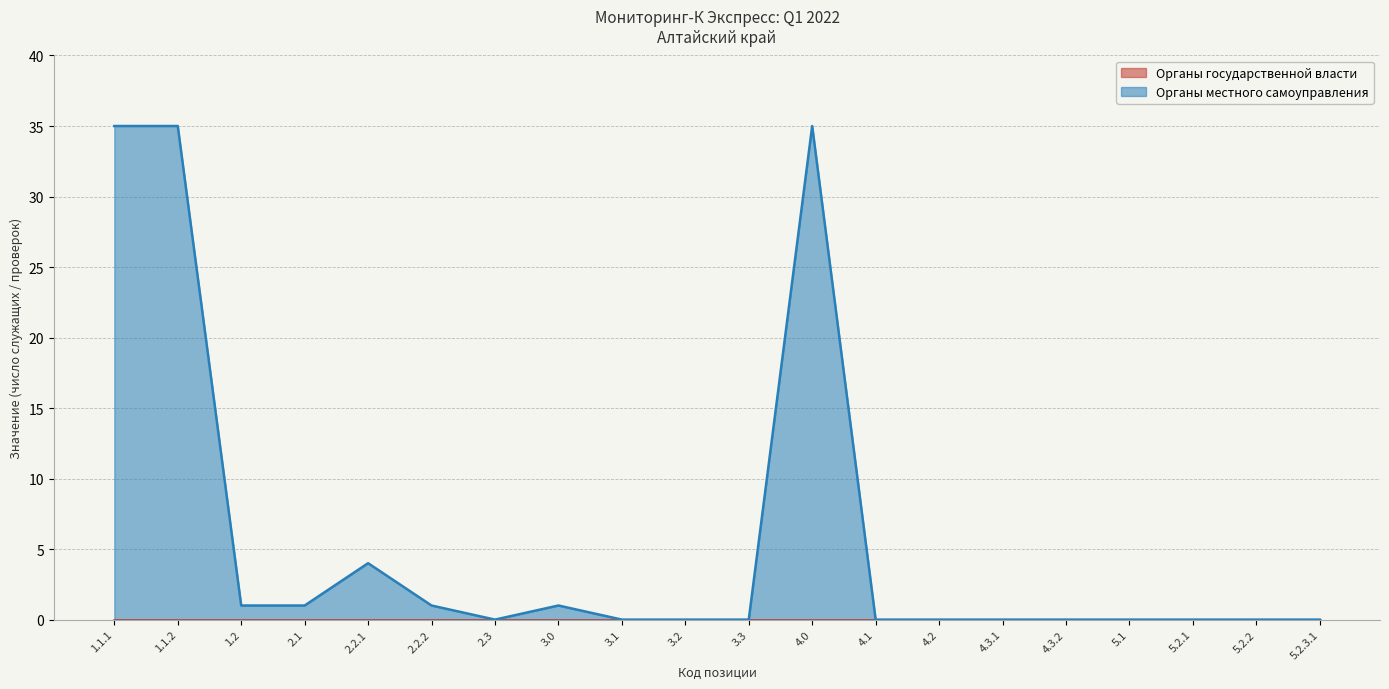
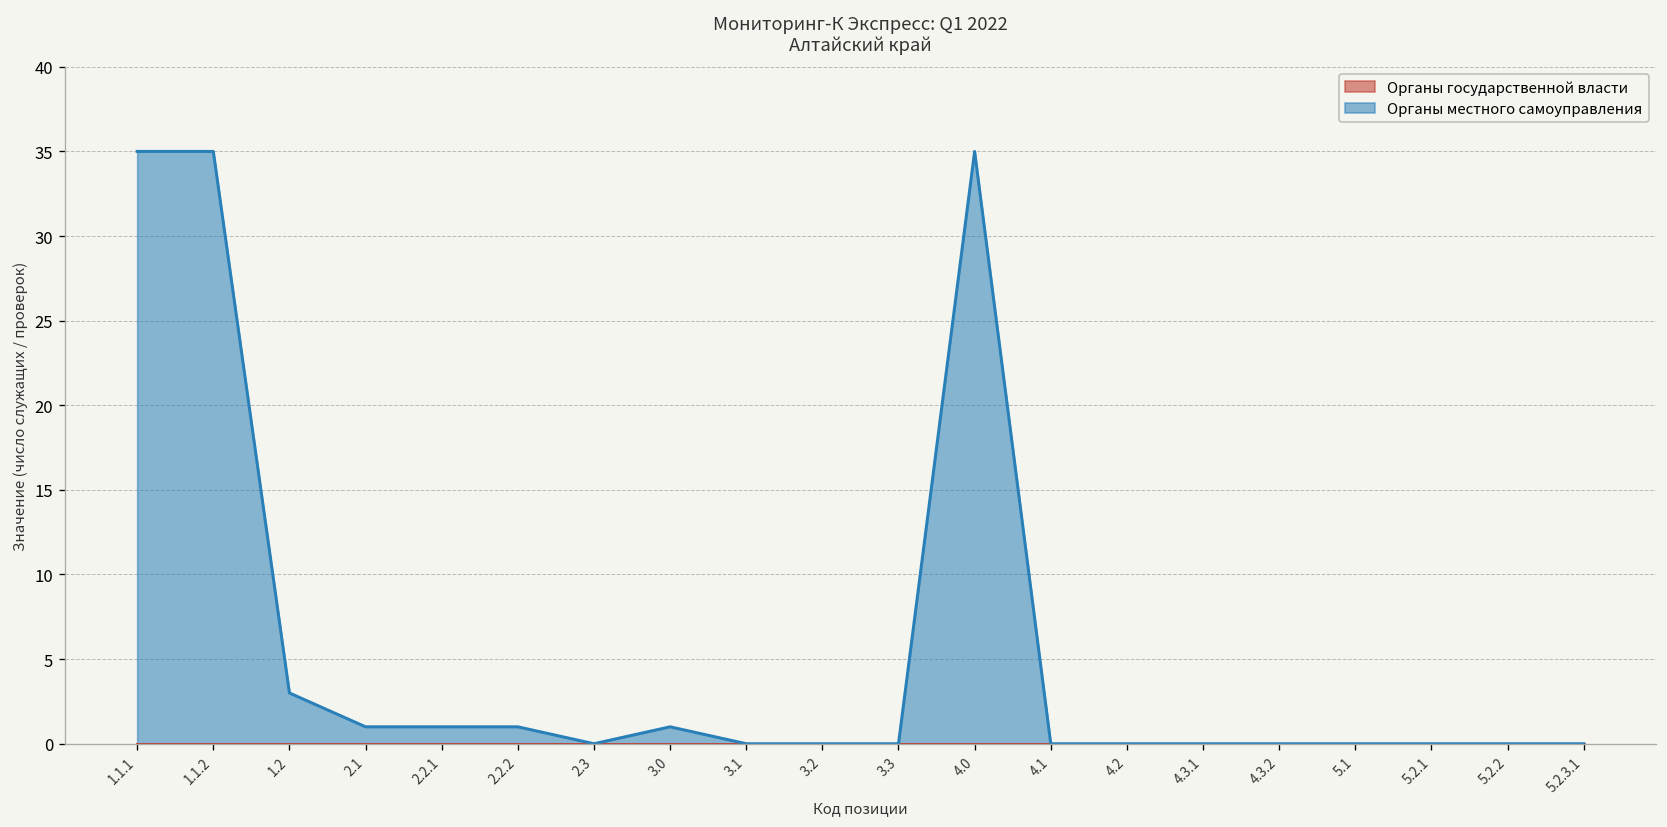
  {
    "Органы государственной власти": {
      "1.1.1": 0,
      "1.1.2": 0,
      "1.2": 0,
      "2.1": 0,
      "2.2.1": 0,
      "2.2.2": 0,
      "3.0": 0,
      "4.0": 0
    },
    "Органы местного самоуправления": {
      "1.1.1": 35,
      "1.1.2": 35,
-     "1.2": 1,
+     "1.2": 3,
      "2.1": 1,
-     "2.2.1": 4,
+     "2.2.1": 1,
      "2.2.2": 1,
      "3.0": 1,
      "4.0": 35
    }
  }
